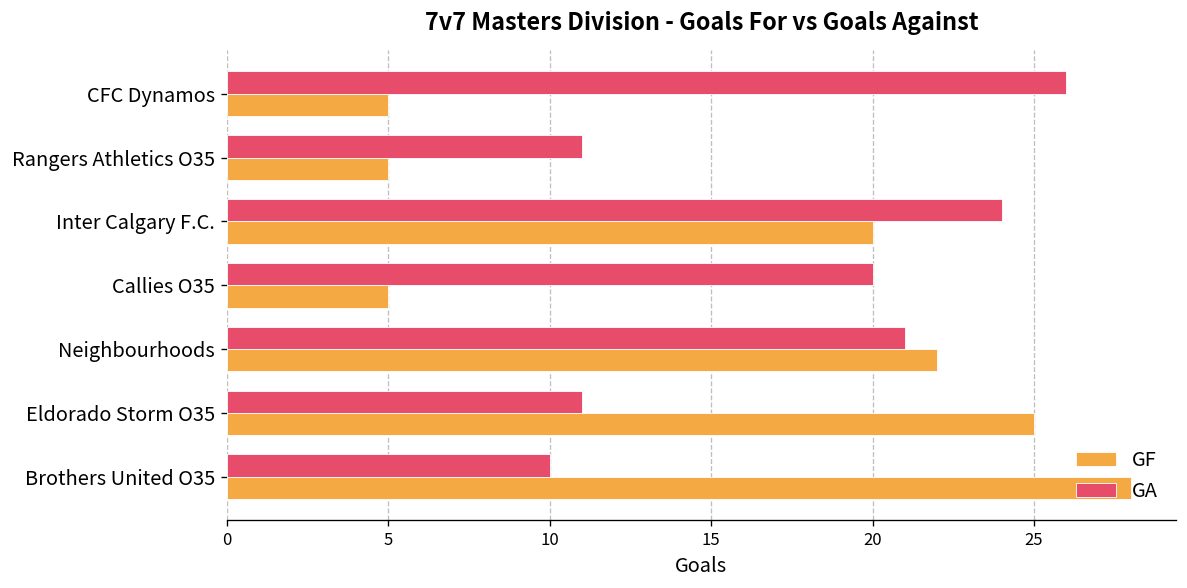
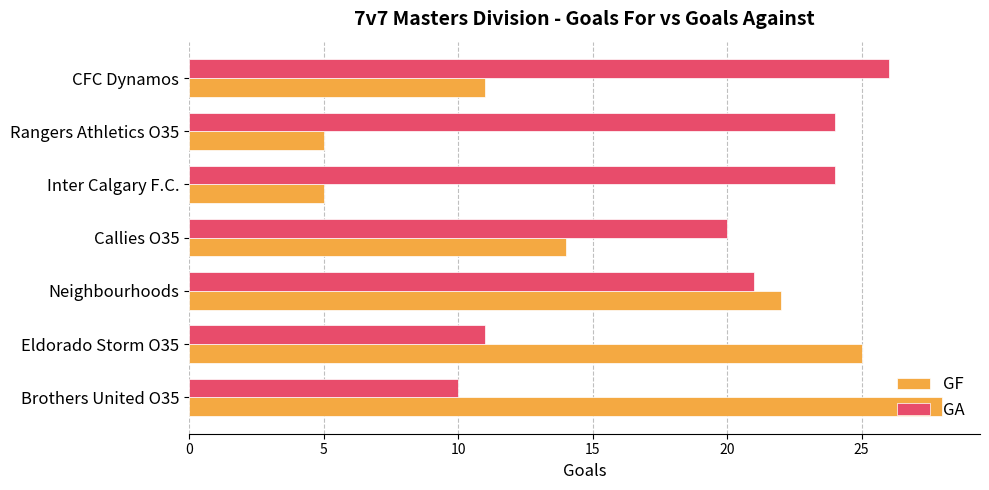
  {
    "GF": {
-     "CFC Dynamos": 5,
+     "CFC Dynamos": 11,
      "Rangers Athletics O35": 5,
-     "Inter Calgary F.C.": 20,
-     "Callies O35": 5,
+     "Inter Calgary F.C.": 5,
+     "Callies O35": 14,
      "Neighbourhoods": 22,
      "Eldorado Storm O35": 25,
      "Brothers United O35": 28
    },
    "GA": {
      "CFC Dynamos": 26,
-     "Rangers Athletics O35": 11,
+     "Rangers Athletics O35": 24,
      "Inter Calgary F.C.": 24,
      "Callies O35": 20,
      "Neighbourhoods": 21,
      "Eldorado Storm O35": 11,
      "Brothers United O35": 10
    }
  }
